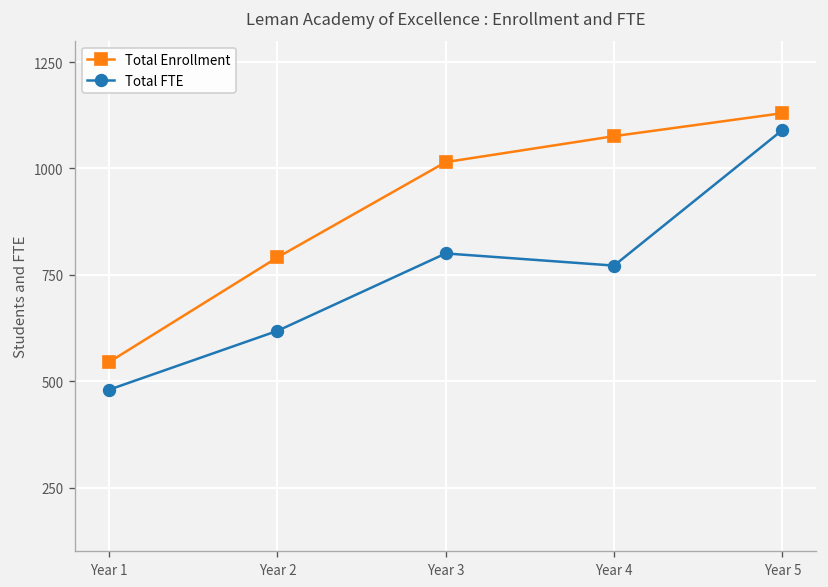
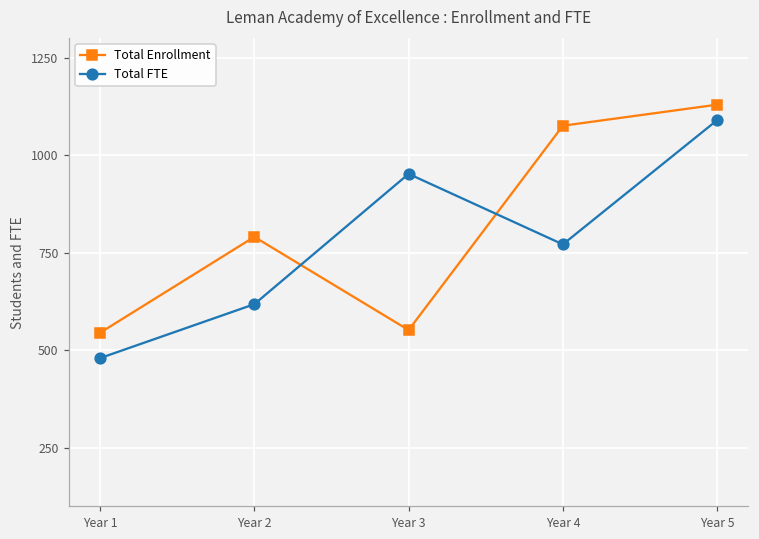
  {
    "Total Enrollment": {
      "Year 1": 550,
      "Year 2": 790,
-     "Year 3": 1020,
+     "Year 3": 550,
      "Year 4": 1080,
      "Year 5": 1130
    },
    "Total FTE": {
      "Year 1": 480,
      "Year 2": 620,
-     "Year 3": 800,
+     "Year 3": 950,
      "Year 4": 770,
      "Year 5": 1090
    }
  }
